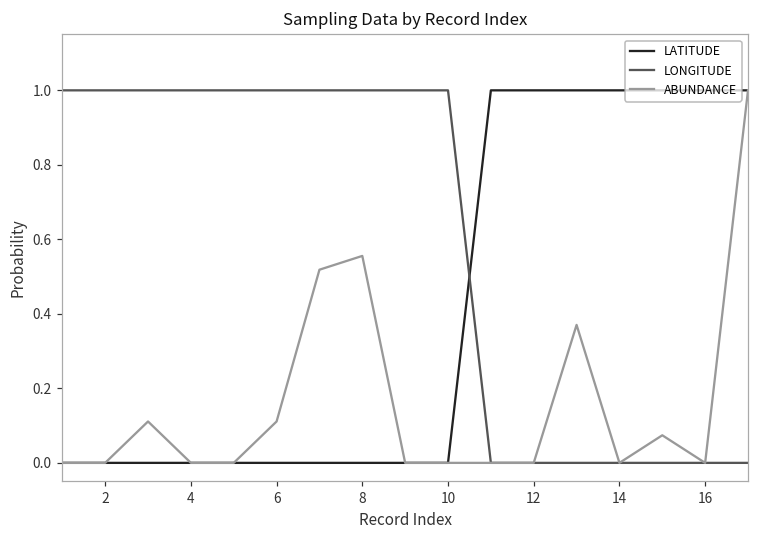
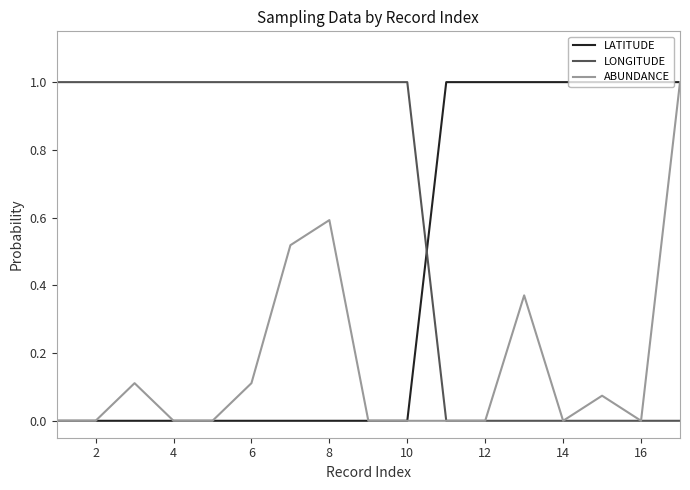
  {
    "LATITUDE": {
      "6": 0.00,
      "8": 0.00,
      "12": 1.00,
      "14": 1.00
    },
    "LONGITUDE": {
      "2": 1.00,
      "4": 1.00,
      "6": 1.00,
      "8": 1.00,
      "10": 1.00
    },
    "ABUNDANCE": {
      "6": 0.11,
-     "8": 0.56
+     "8": 0.59
    }
  }
